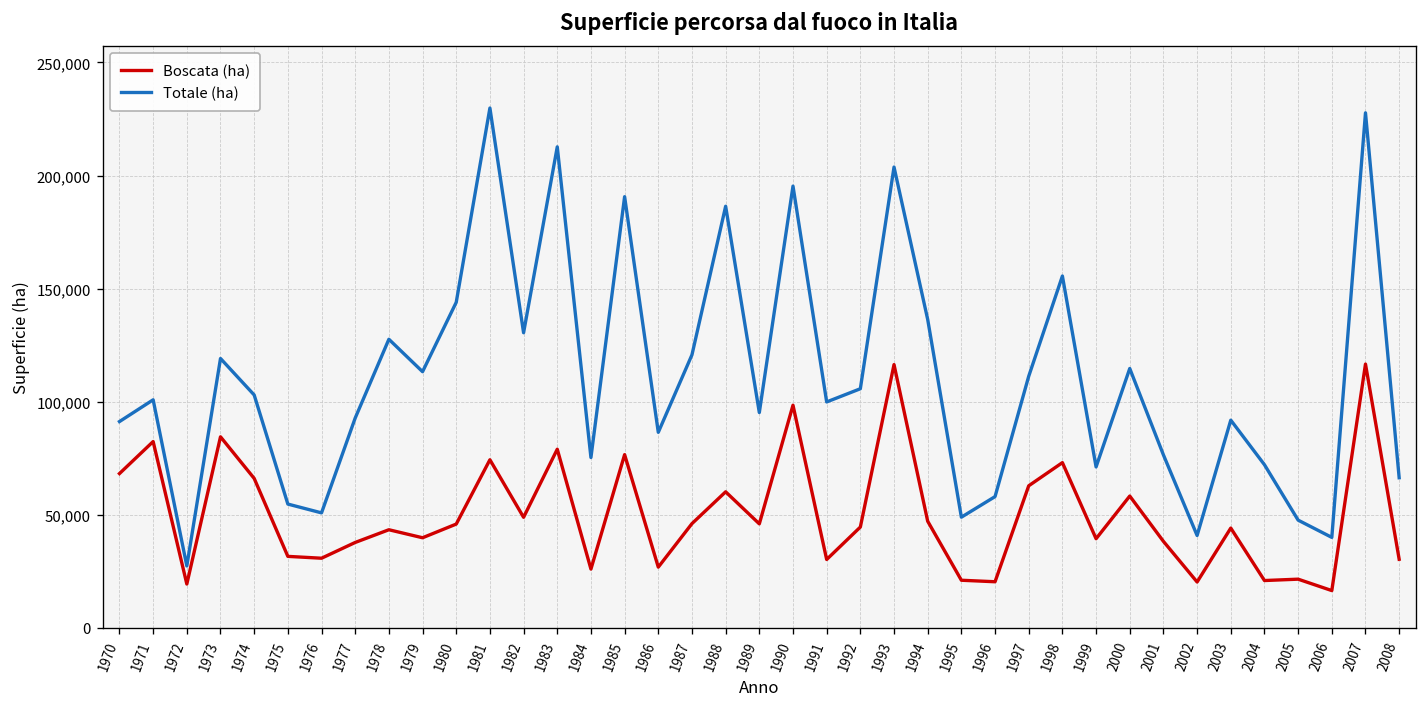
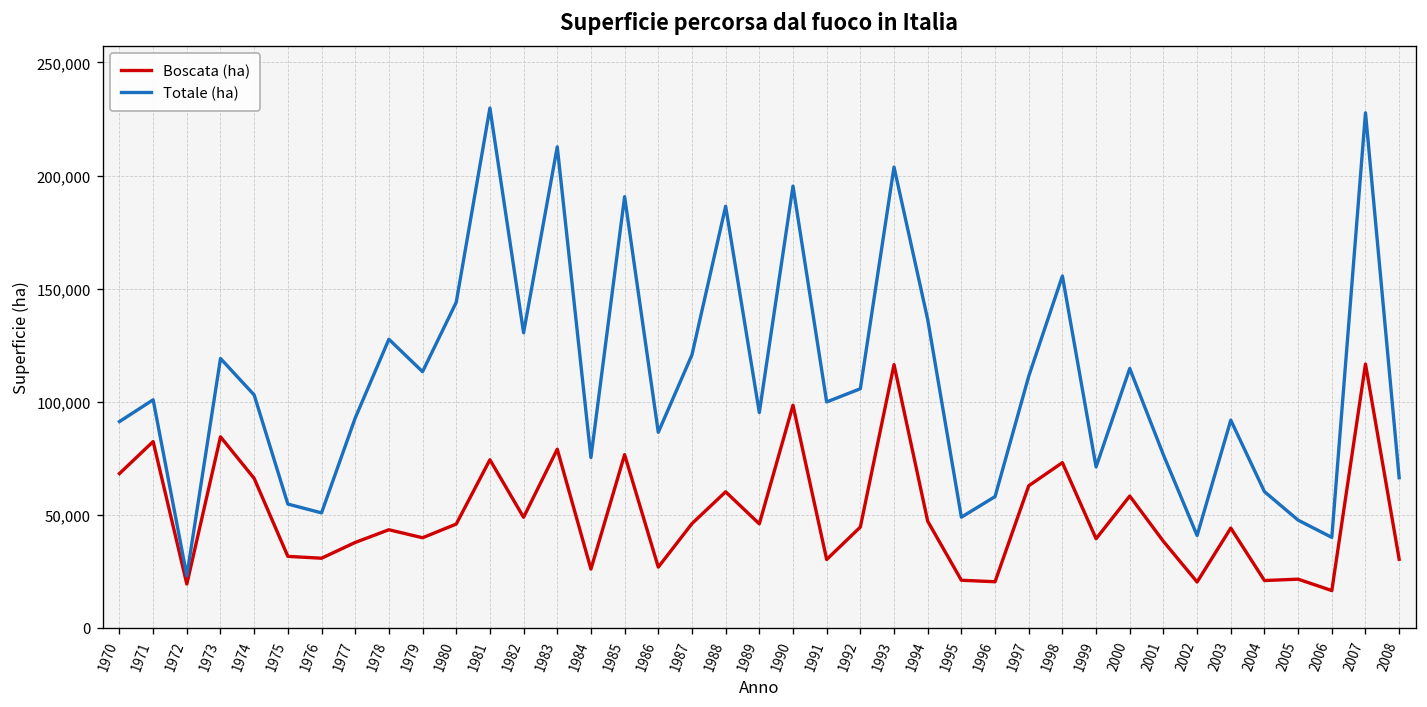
  {
    "Boscata (ha)": {
      "1970": "68,000",
      "1971": "82,000",
      "1972": "19,000",
      "1973": "84,000",
      "1974": "66,000",
      "1975": "32,000",
      "1976": "31,000",
      "1977": "38,000",
      "1978": "43,000",
      "1979": "40,000",
      "1980": "46,000",
      "1981": "74,000",
      "1982": "49,000",
      "1983": "79,000",
      "1984": "26,000",
      "1985": "77,000",
      "1986": "27,000",
      "1987": "46,000",
      "1988": "60,000",
      "1989": "46,000",
      "1990": "98,000",
      "1991": "30,000",
      "1992": "45,000",
      "1993": "116,000",
      "1994": "47,000",
      "1995": "21,000",
      "1996": "20,000",
      "1997": "63,000",
      "1998": "73,000",
      "1999": "39,000",
      "2000": "58,000",
      "2001": "38,000",
      "2002": "20,000",
      "2003": "44,000",
      "2004": "21,000",
      "2005": "21,000",
      "2006": "16,000",
      "2007": "117,000",
      "2008": "30,000"
    },
    "Totale (ha)": {
      "1970": "91,000",
      "1971": "101,000",
-     "1972": "27,000",
+     "1972": "23,000",
      "1973": "119,000",
      "1974": "103,000",
      "1975": "55,000",
      "1976": "51,000",
      "1977": "93,000",
      "1978": "128,000",
      "1979": "113,000",
      "1980": "144,000",
      "1981": "230,000",
      "1982": "130,000",
      "1983": "213,000",
      "1984": "75,000",
      "1985": "191,000",
      "1986": "86,000",
      "1987": "121,000",
      "1988": "186,000",
      "1989": "95,000",
      "1990": "195,000",
      "1991": "100,000",
      "1992": "106,000",
      "1993": "204,000",
      "1994": "136,000",
      "1995": "49,000",
      "1996": "58,000",
      "1997": "111,000",
      "1998": "156,000",
      "1999": "71,000",
      "2000": "115,000",
      "2001": "76,000",
      "2002": "41,000",
      "2003": "92,000",
-     "2004": "72,000",
+     "2004": "60,000",
      "2005": "48,000",
      "2006": "40,000",
      "2007": "228,000",
      "2008": "66,000"
    }
  }
